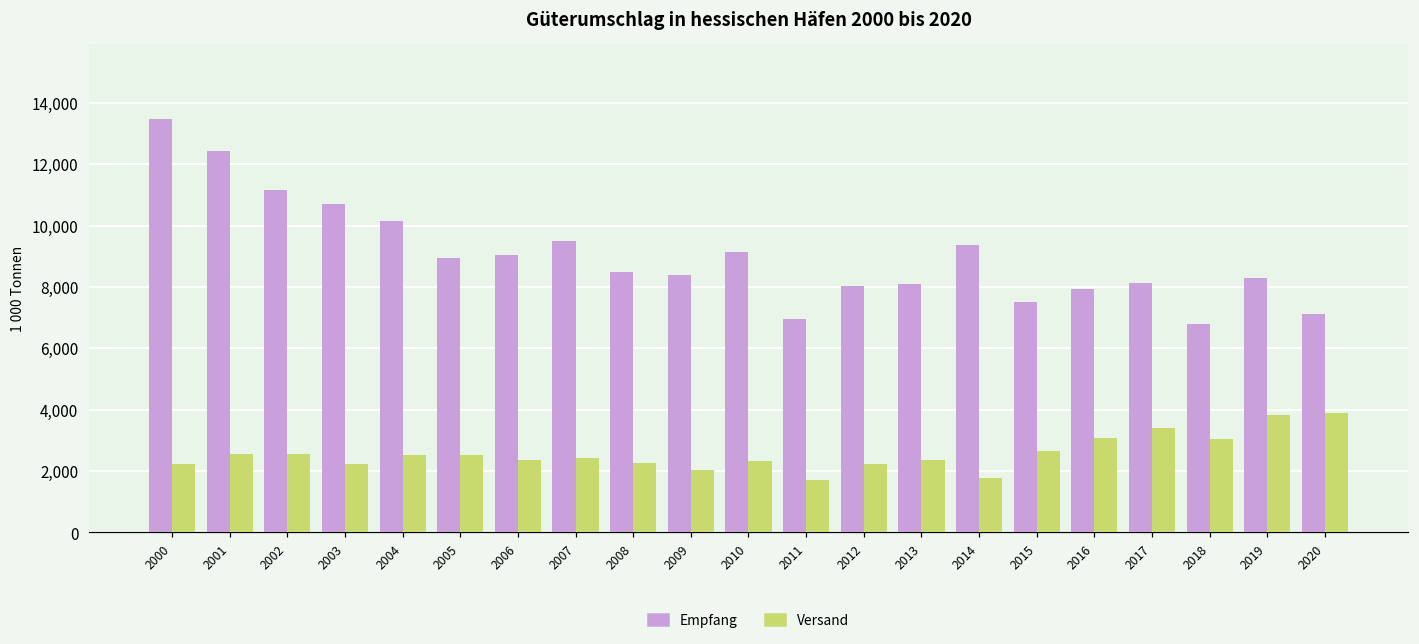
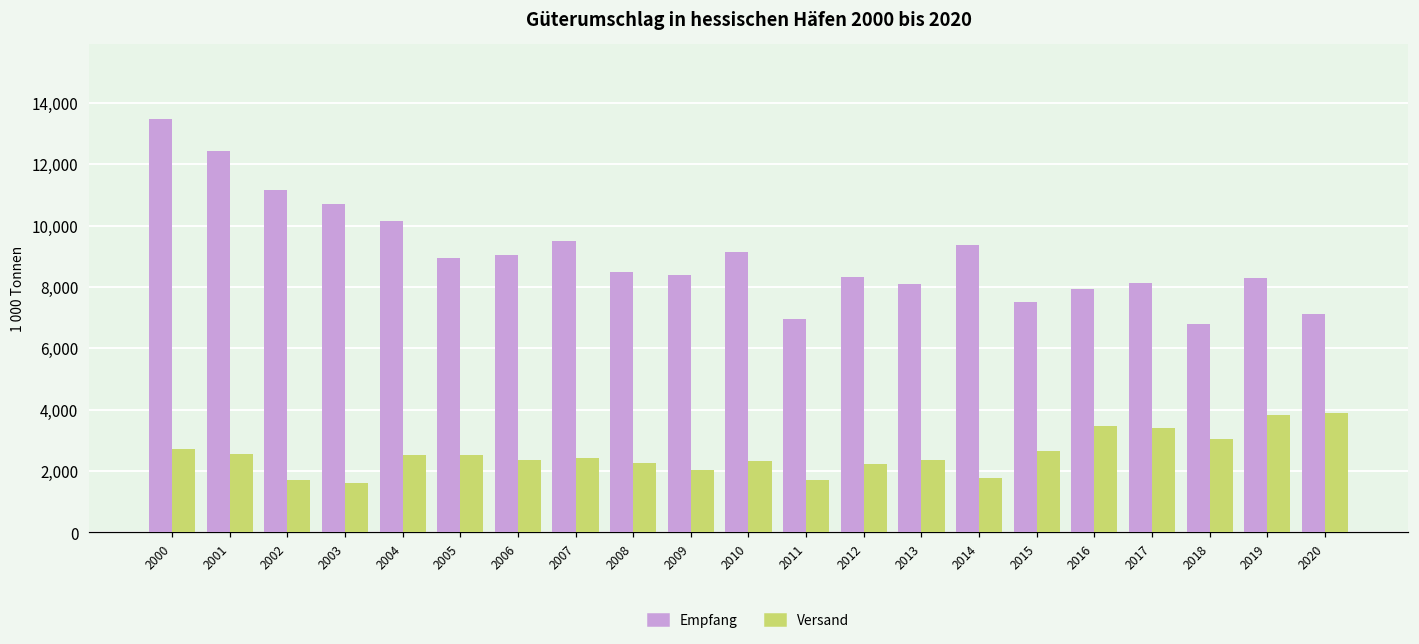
  {
    "Empfang": {
      "2000": "13,500",
      "2001": "12,400",
      "2002": "11,200",
      "2003": "10,700",
      "2004": "10,200",
      "2005": "9,000",
      "2006": "9,000",
      "2007": "9,500",
      "2008": "8,500",
      "2009": "8,400",
      "2010": "9,200",
      "2011": "6,900",
-     "2012": "8,000",
+     "2012": "8,300",
      "2013": "8,100",
      "2014": "9,400",
      "2015": "7,500",
      "2016": "7,900",
      "2017": "8,100",
      "2018": "6,800",
      "2019": "8,300",
      "2020": "7,100"
    },
    "Versand": {
-     "2000": "2,200",
+     "2000": "2,700",
      "2001": "2,600",
-     "2002": "2,600",
-     "2003": "2,200",
+     "2002": "1,700",
+     "2003": "1,600",
      "2004": "2,500",
      "2005": "2,500",
      "2006": "2,400",
      "2007": "2,400",
      "2008": "2,300",
      "2009": "2,000",
      "2010": "2,300",
      "2011": "1,700",
      "2012": "2,200",
      "2013": "2,400",
      "2014": "1,800",
      "2015": "2,700",
-     "2016": "3,100",
+     "2016": "3,500",
      "2017": "3,400",
      "2018": "3,100",
      "2019": "3,800",
      "2020": "3,900"
    }
  }
